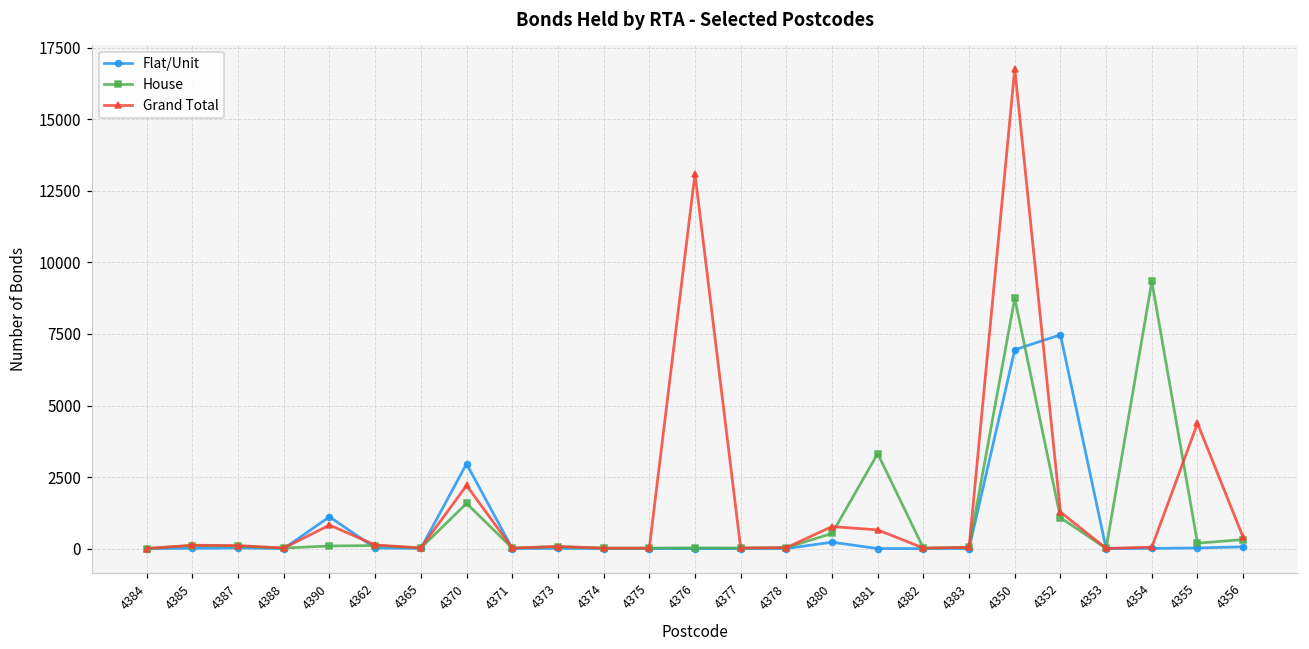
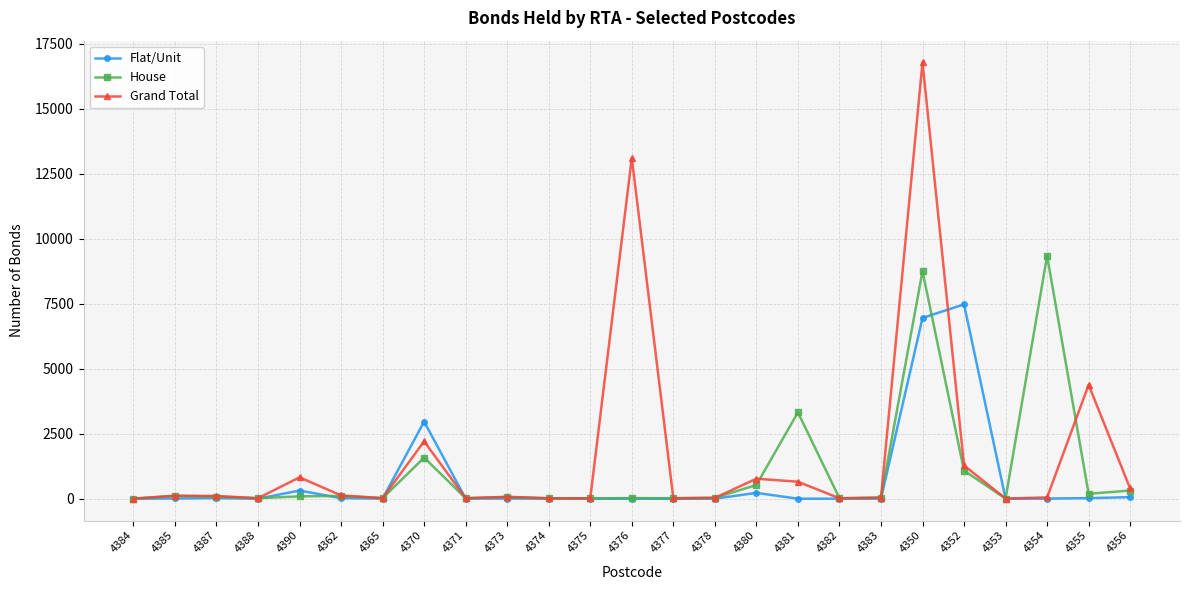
  {
    "Flat/Unit": {
      "4385": 0,
-     "4390": 1100,
+     "4390": 300,
      "4370": 3000,
      "4380": 200,
      "4381": 0,
      "4350": 7000,
      "4352": 7500,
      "4355": 0,
      "4356": 100
    },
    "House": {
      "4390": 100,
      "4370": 1600,
      "4380": 500,
      "4381": 3300,
      "4350": 8700,
      "4352": 1100,
      "4354": 9300,
      "4355": 200
    },
    "Grand Total": {
      "4390": 800,
      "4370": 2200,
      "4376": 13100,
      "4380": 800,
      "4381": 700,
      "4350": 16800,
      "4352": 1300,
      "4355": 4400
    }
  }
